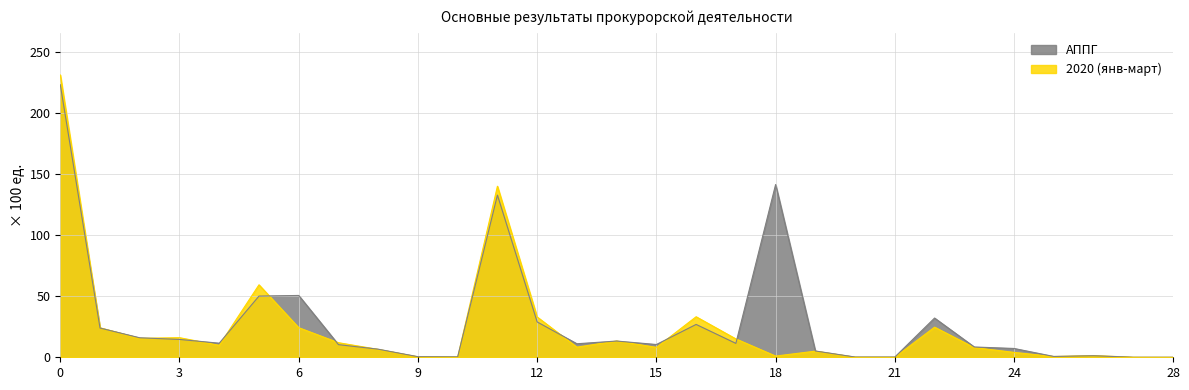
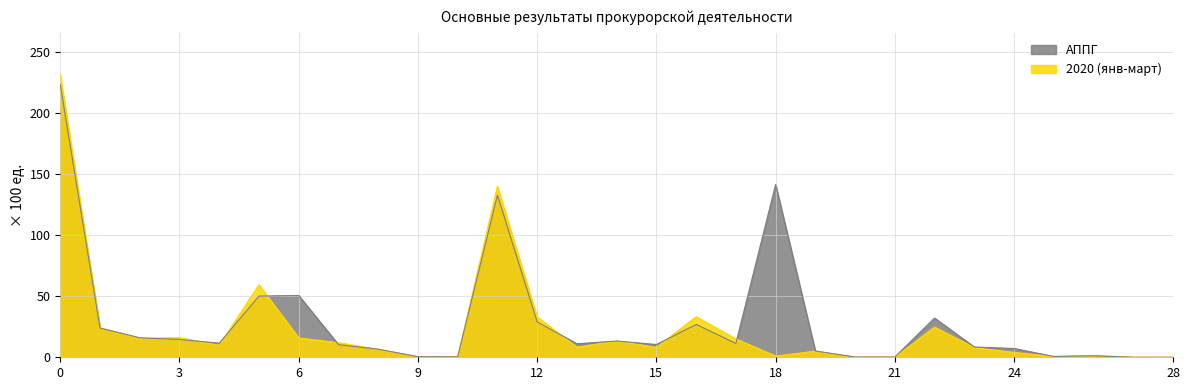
  {
    "2020 (янв-март)": {
      "0": 231,
-     "6": 24,
+     "6": 16,
      "12": 33,
      "15": 8,
      "18": 1,
      "24": 4
    },
    "АППГ": {
      "0": 223,
      "6": 51,
      "12": 29,
      "15": 10,
      "18": 142,
      "24": 7
    }
  }
